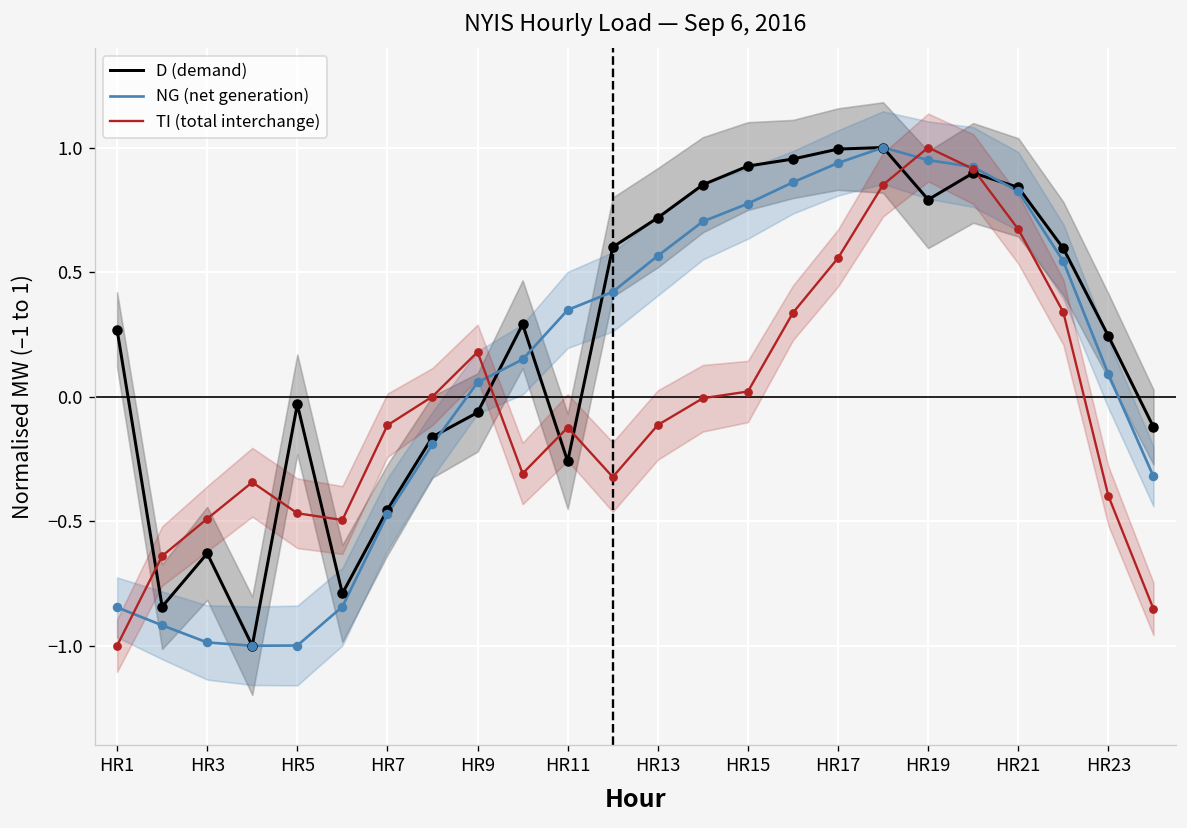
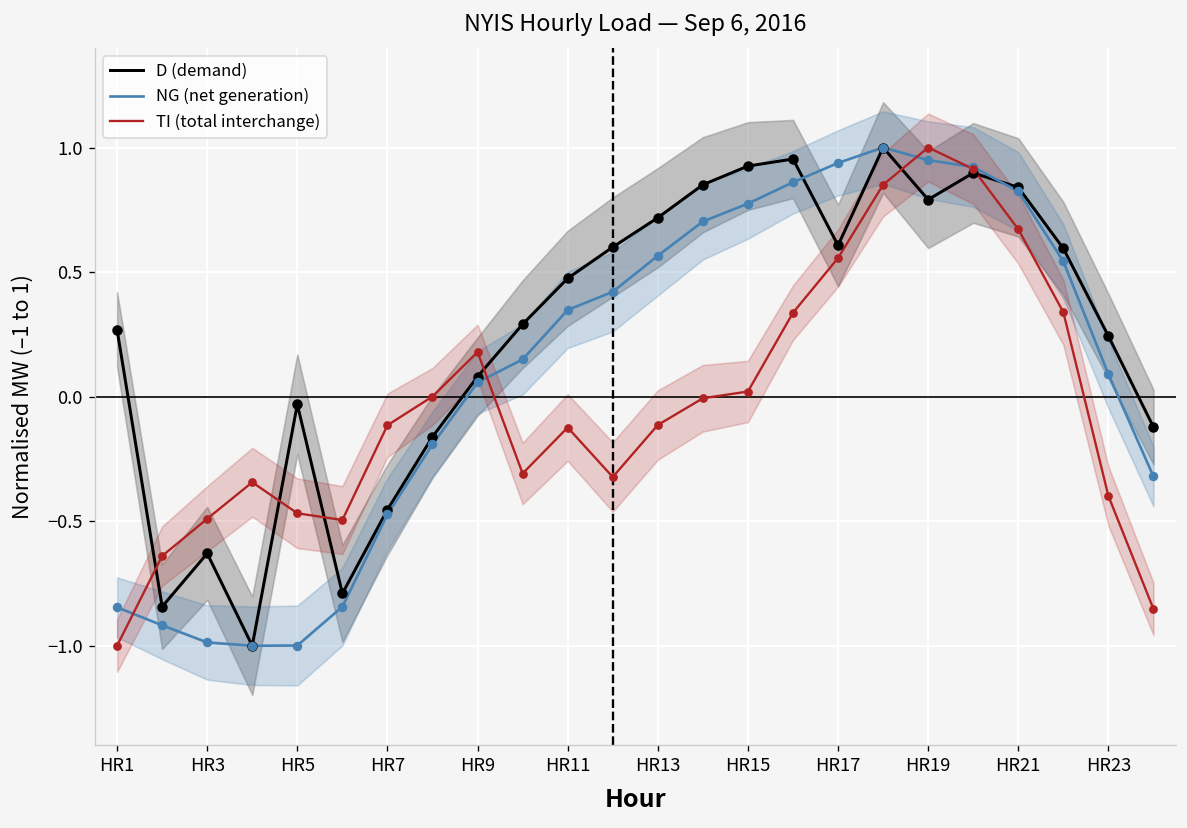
  {
    "D (demand)": {
      "HR1": 0.27,
      "HR3": -0.63,
      "HR5": -0.03,
      "HR7": -0.45,
-     "HR9": -0.06,
-     "HR11": -0.26,
-     "HR17": 0.99,
+     "HR9": 0.08,
+     "HR11": 0.47,
+     "HR17": 0.61,
      "HR19": 0.79,
      "HR21": 0.84,
      "HR23": 0.24
    }
  }
